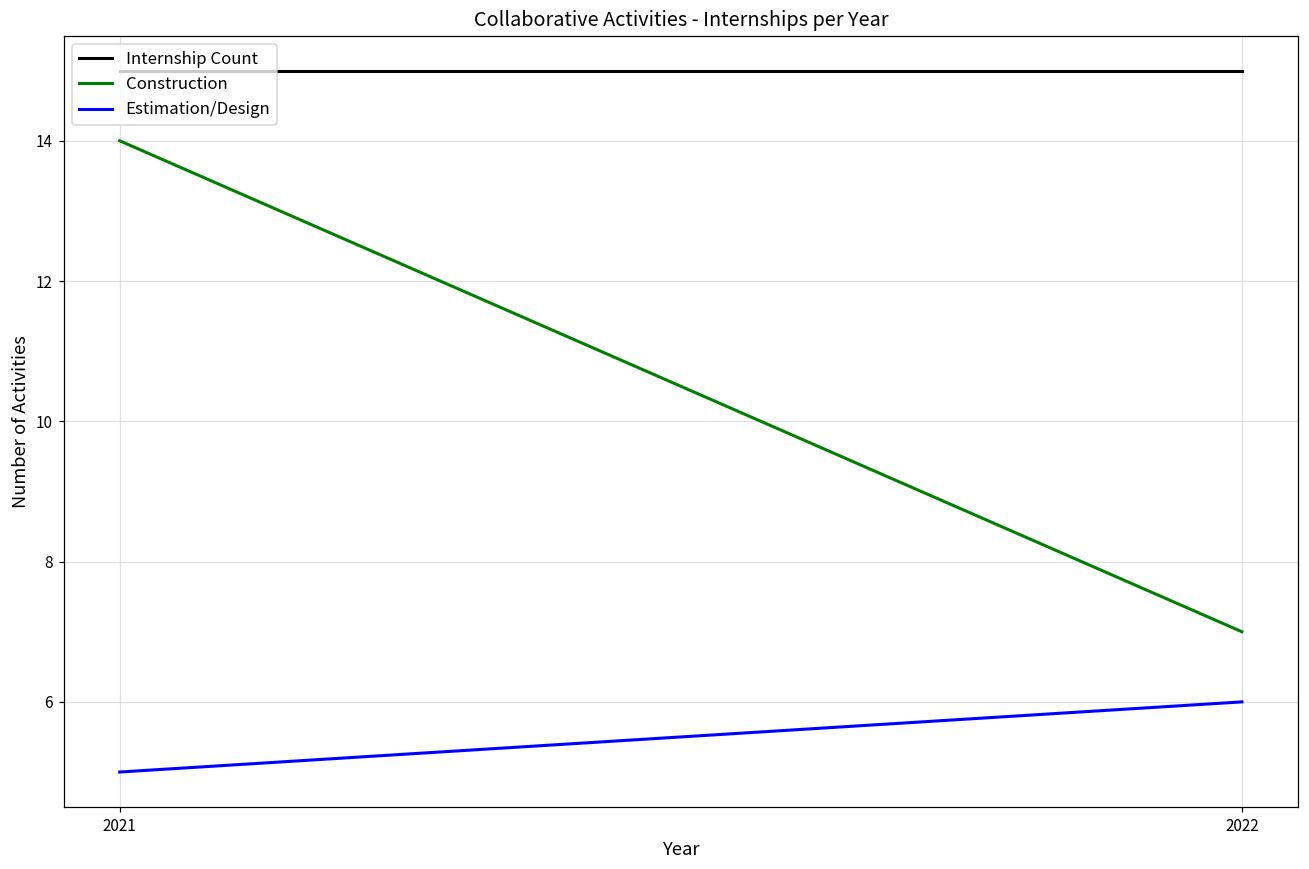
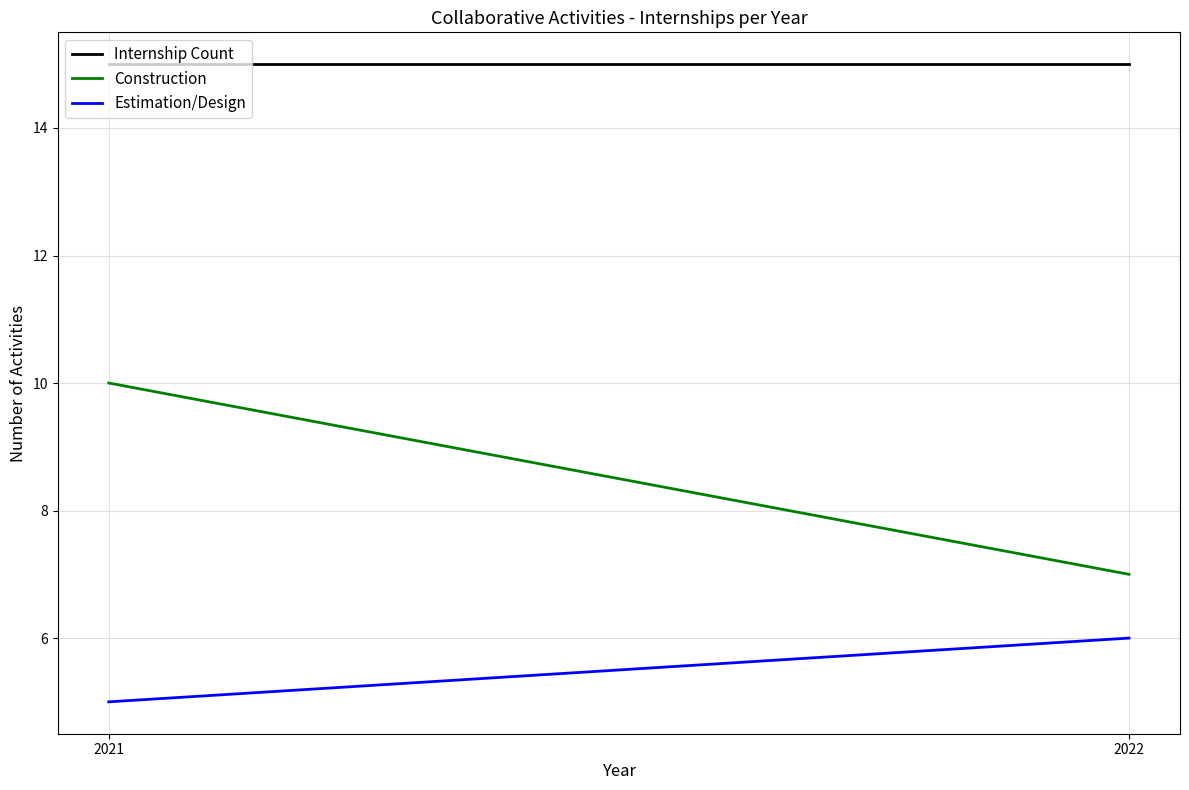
  {
    "Internship Count": {
      "2022": 15
    },
    "Construction": {
-     "2021": 14,
+     "2021": 10,
      "2022": 7
    },
    "Estimation/Design": {
      "2021": 5,
      "2022": 6
    }
  }
